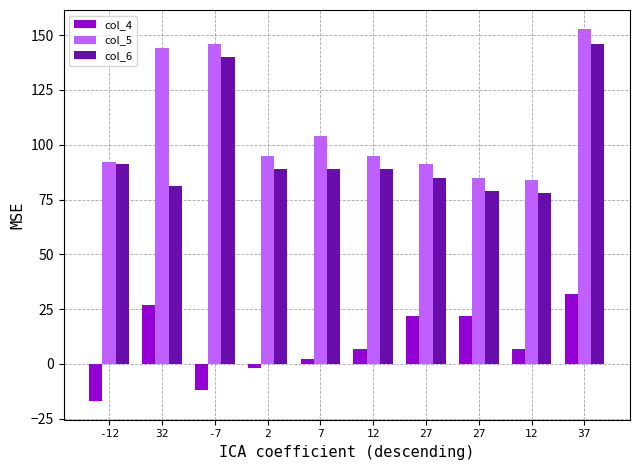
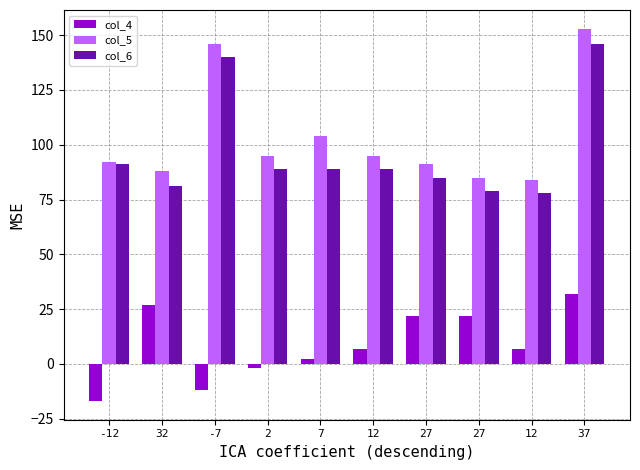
  {
    "col_5": {
      "-12": 92,
-     "32": 144,
+     "32": 88,
      "-7": 146,
      "2": 95,
      "7": 104,
      "37": 153
    }
  }
